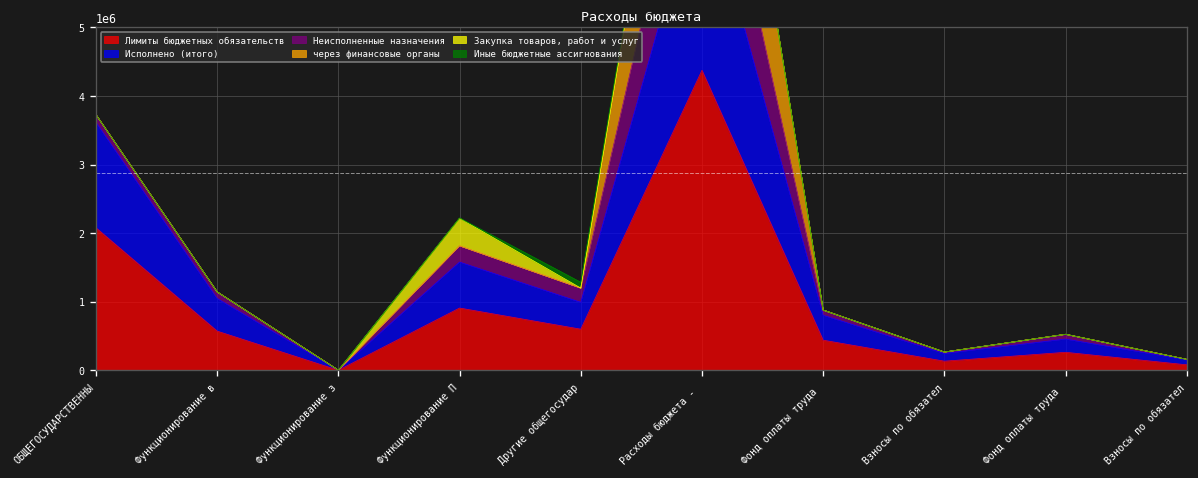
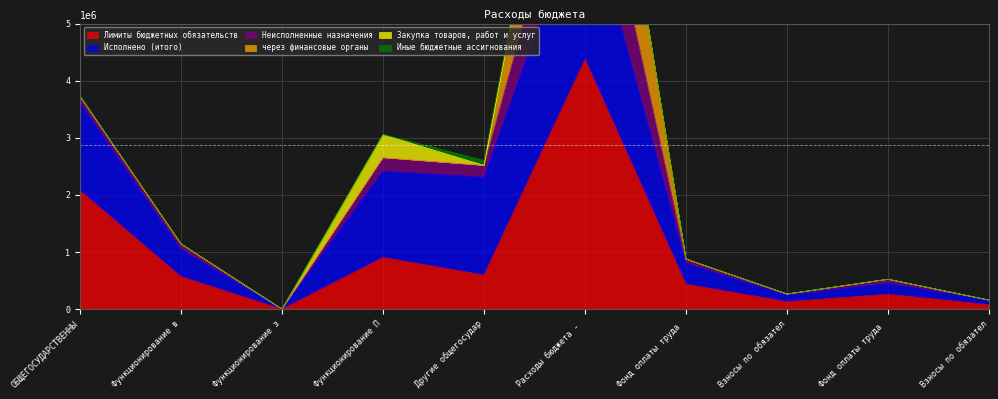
  {
    "Лимиты бюджетных обязательств": {
      "ОБЩЕГОСУДАРСТВЕННЫ": 2100000,
      "Функционирование в": 600000,
      "Функционирование П": 900000,
      "Другие общегосудар": 600000,
      "Расходы бюджета -": 4400000
    },
    "Исполнено (итого)": {
      "ОБЩЕГОСУДАРСТВЕННЫ": 1500000,
      "Функционирование в": 500000,
-     "Функционирование П": 700000,
-     "Другие общегосудар": 400000
+     "Функционирование П": 1500000,
+     "Другие общегосудар": 1700000
    },
    "Иные бюджетные ассигнования": {
      "Другие общегосудар": 100000
    }
  }
